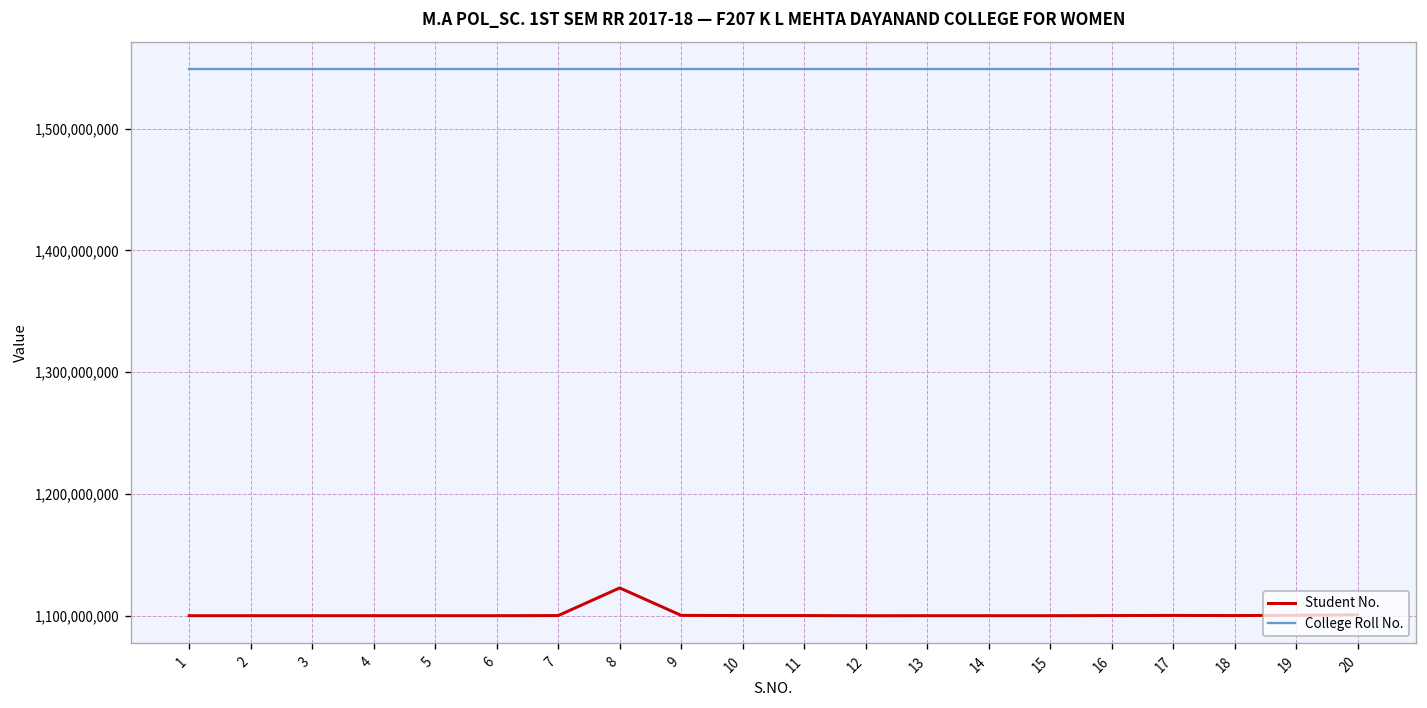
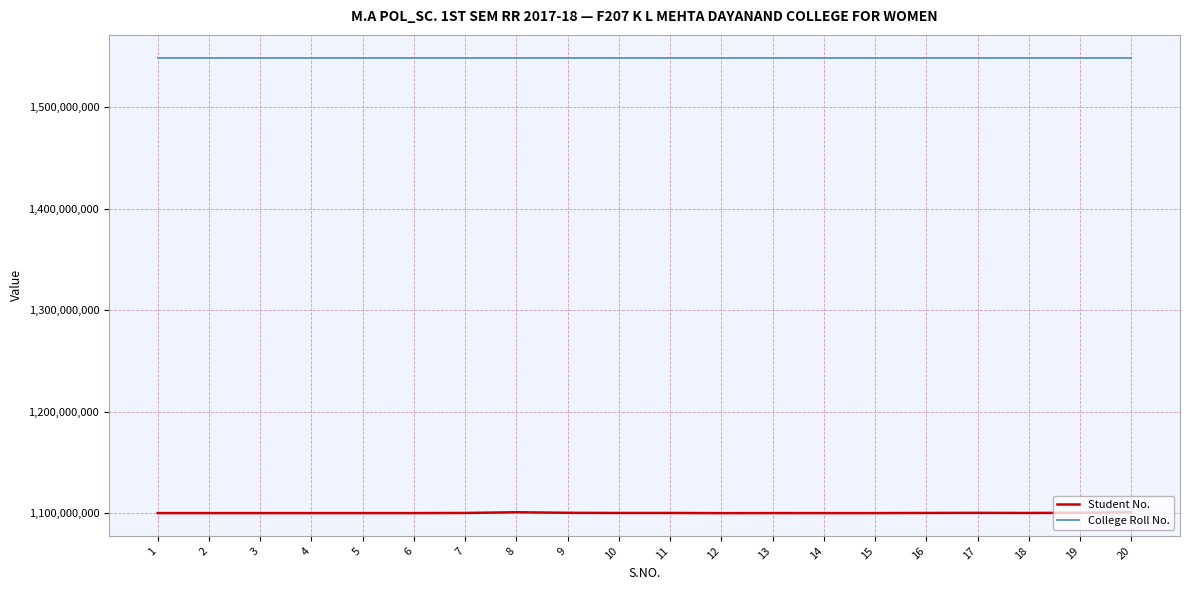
  {
    "Student No.": {
      "1": "1,100,000,000",
      "2": "1,100,000,000",
      "3": "1,100,000,000",
      "4": "1,100,000,000",
      "5": "1,100,000,000",
      "6": "1,100,000,000",
      "7": "1,100,000,000",
-     "8": "1,123,000,000",
+     "8": "1,101,000,000",
      "9": "1,100,000,000",
      "10": "1,100,000,000",
      "11": "1,100,000,000",
      "12": "1,100,000,000",
      "13": "1,100,000,000",
      "14": "1,100,000,000",
      "15": "1,100,000,000",
      "16": "1,100,000,000",
      "17": "1,100,000,000",
      "18": "1,100,000,000"
    },
    "College Roll No.": {
      "1": "1,549,000,000",
      "2": "1,549,000,000",
      "3": "1,549,000,000",
      "4": "1,549,000,000",
      "5": "1,549,000,000",
      "6": "1,549,000,000",
      "7": "1,549,000,000",
      "8": "1,549,000,000",
      "9": "1,549,000,000",
      "10": "1,549,000,000",
      "11": "1,549,000,000",
      "12": "1,549,000,000",
      "13": "1,549,000,000",
      "14": "1,549,000,000",
      "15": "1,549,000,000",
      "16": "1,549,000,000",
      "17": "1,549,000,000",
      "18": "1,549,000,000",
      "19": "1,549,000,000",
      "20": "1,549,000,000"
    }
  }
